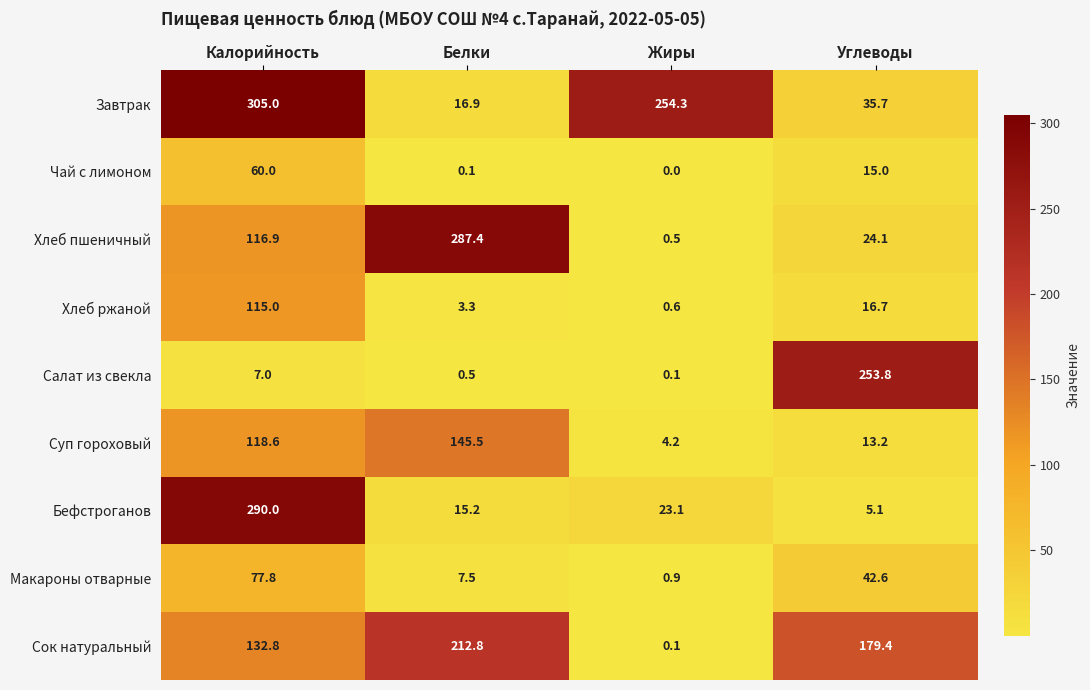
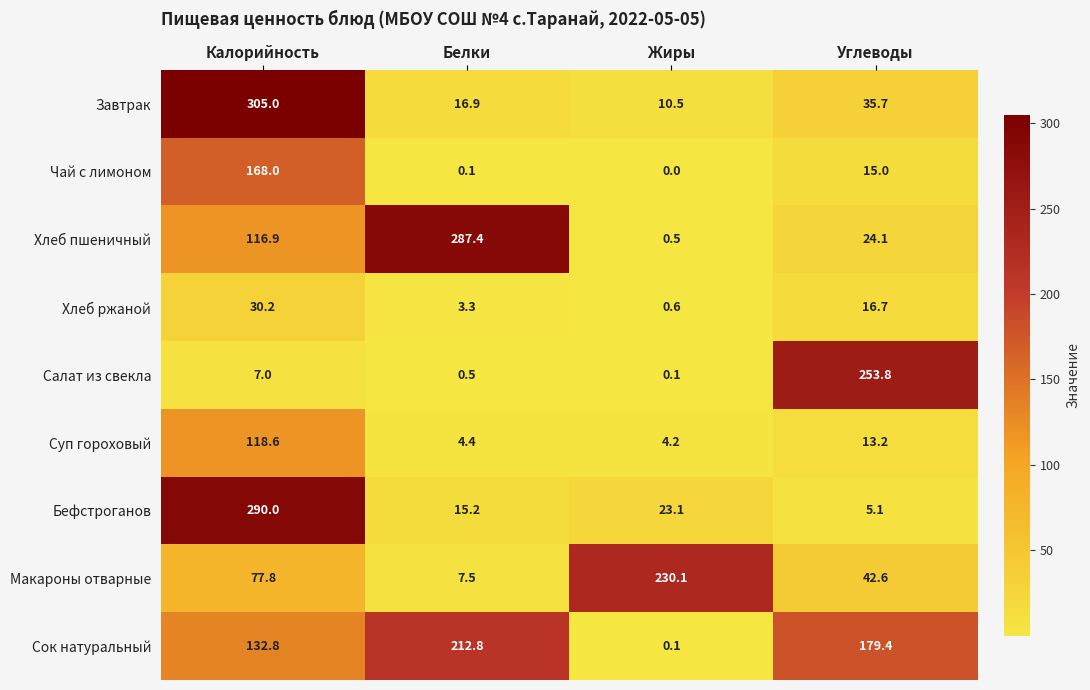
  {
    "Завтрак": {
      "Калорийность": 305.0,
      "Белки": 16.9,
-     "Жиры": 254.3,
+     "Жиры": 10.5,
      "Углеводы": 35.7
    },
    "Чай с лимоном": {
-     "Калорийность": 60.0,
+     "Калорийность": 168.0,
      "Белки": 0.1,
      "Жиры": 0.0,
      "Углеводы": 15.0
    },
    "Хлеб пшеничный": {
      "Калорийность": 116.9,
      "Белки": 287.4,
      "Жиры": 0.5,
      "Углеводы": 24.1
    },
    "Хлеб ржаной": {
-     "Калорийность": 115.0,
+     "Калорийность": 30.2,
      "Белки": 3.3,
      "Жиры": 0.6,
      "Углеводы": 16.7
    },
    "Салат из свекла": {
      "Калорийность": 7.0,
      "Белки": 0.5,
      "Жиры": 0.1,
      "Углеводы": 253.8
    },
    "Суп гороховый": {
      "Калорийность": 118.6,
-     "Белки": 145.5,
+     "Белки": 4.4,
      "Жиры": 4.2,
      "Углеводы": 13.2
    },
    "Бефстроганов": {
      "Калорийность": 290.0,
      "Белки": 15.2,
      "Жиры": 23.1,
      "Углеводы": 5.1
    },
    "Макароны отварные": {
      "Калорийность": 77.8,
      "Белки": 7.5,
-     "Жиры": 0.9,
+     "Жиры": 230.1,
      "Углеводы": 42.6
    },
    "Сок натуральный": {
      "Калорийность": 132.8,
      "Белки": 212.8,
      "Жиры": 0.1,
      "Углеводы": 179.4
    }
  }
